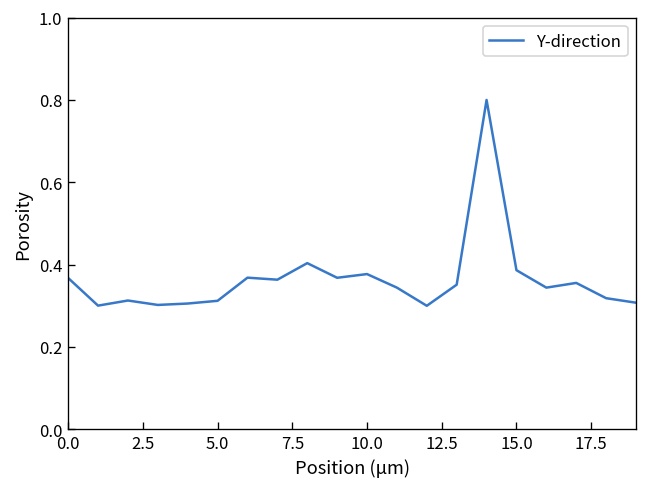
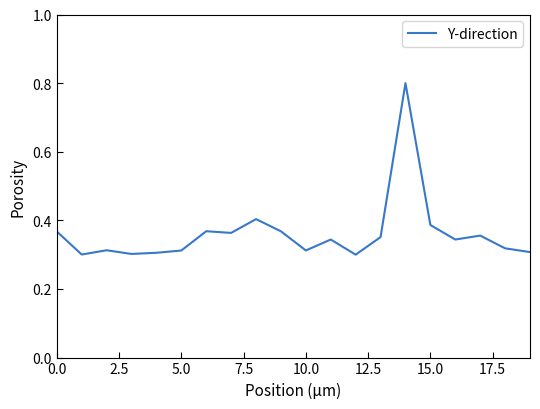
  {
    "0.0": 0.37,
    "5.0": 0.31,
-   "10.0": 0.38,
+   "10.0": 0.31,
    "15.0": 0.39
  }
